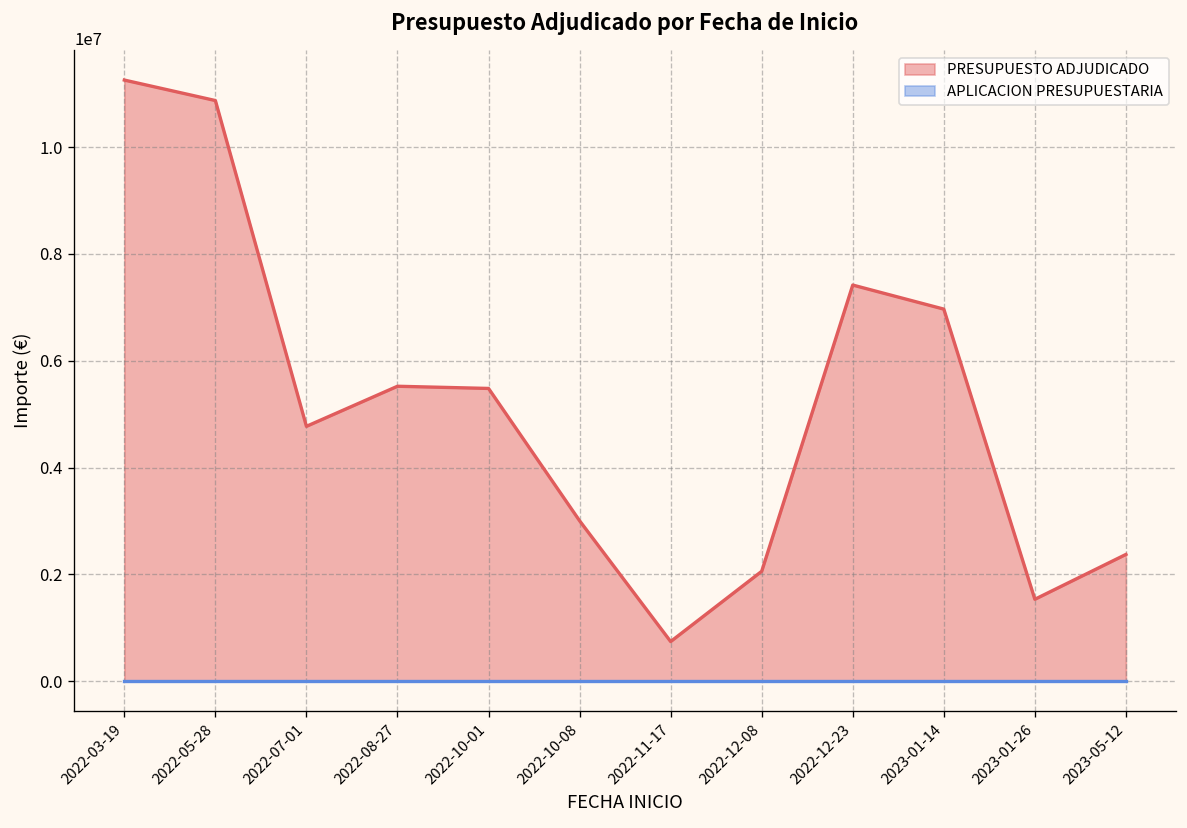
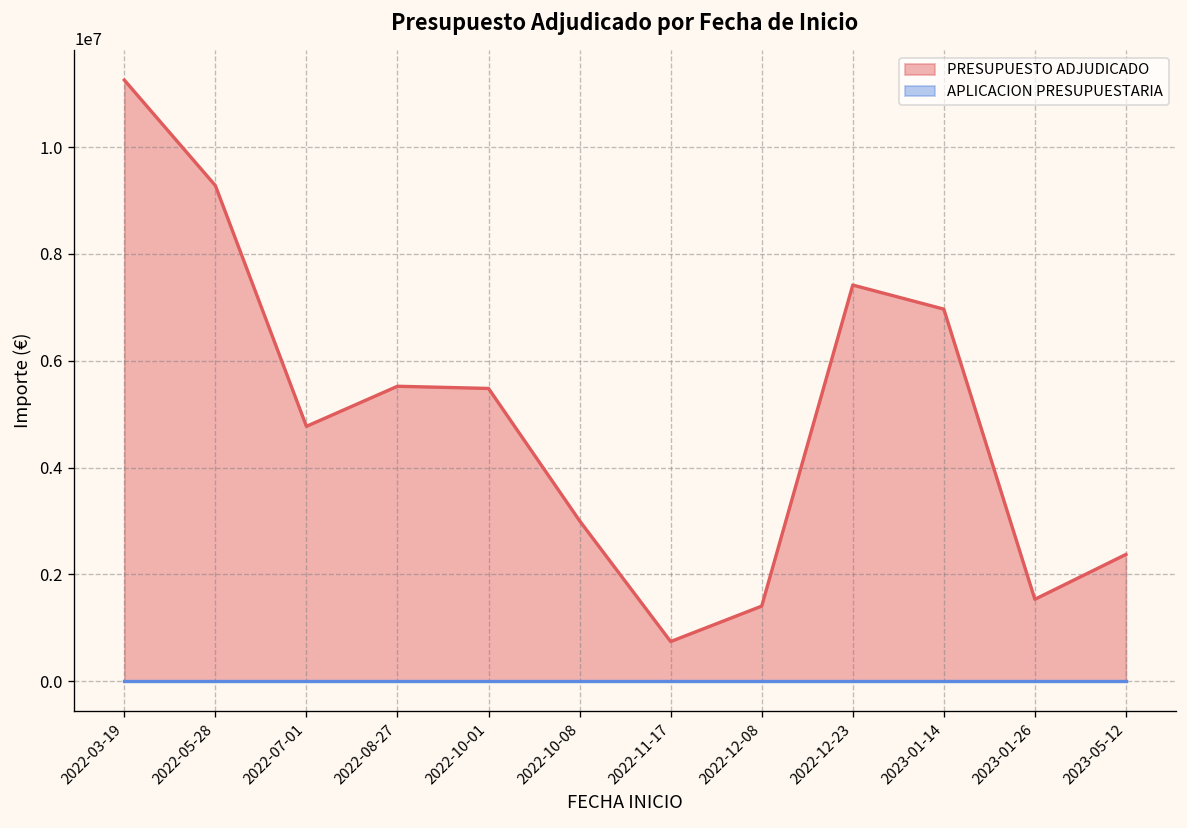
  {
    "PRESUPUESTO ADJUDICADO": {
      "2022-03-19": 11300000,
-     "2022-05-28": 10900000,
+     "2022-05-28": 9300000,
      "2022-07-01": 4800000,
      "2022-08-27": 5500000,
      "2022-10-01": 5500000,
      "2022-10-08": 3000000,
      "2022-11-17": 700000,
-     "2022-12-08": 2100000,
+     "2022-12-08": 1400000,
      "2022-12-23": 7400000,
      "2023-01-14": 7000000,
      "2023-01-26": 1500000,
      "2023-05-12": 2400000
    },
    "APLICACION PRESUPUESTARIA": {
      "2022-03-19": 0,
      "2022-05-28": 0,
      "2022-07-01": 0,
      "2022-08-27": 0,
      "2022-10-01": 0,
      "2022-10-08": 0,
      "2022-11-17": 0,
      "2022-12-08": 0,
      "2022-12-23": 0,
      "2023-01-14": 0,
      "2023-01-26": 0,
      "2023-05-12": 0
    }
  }
